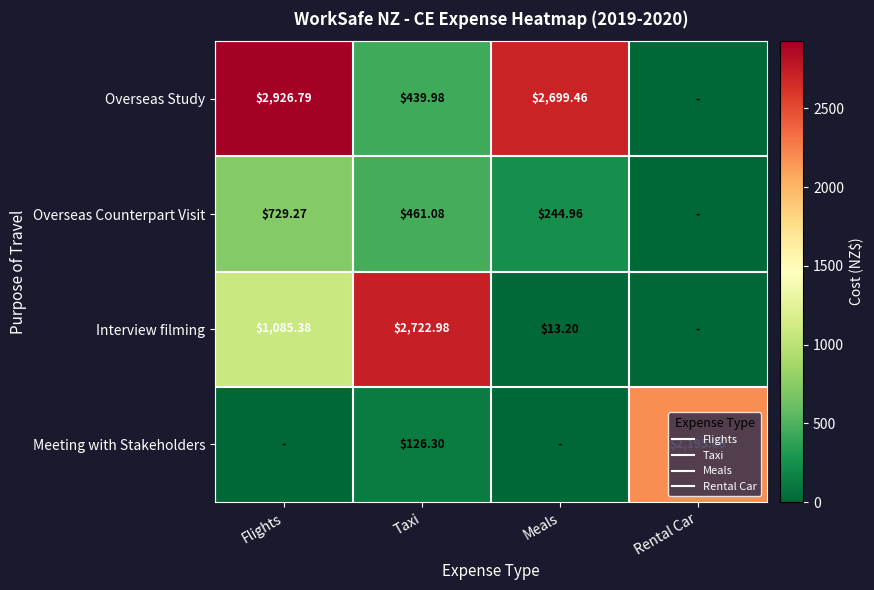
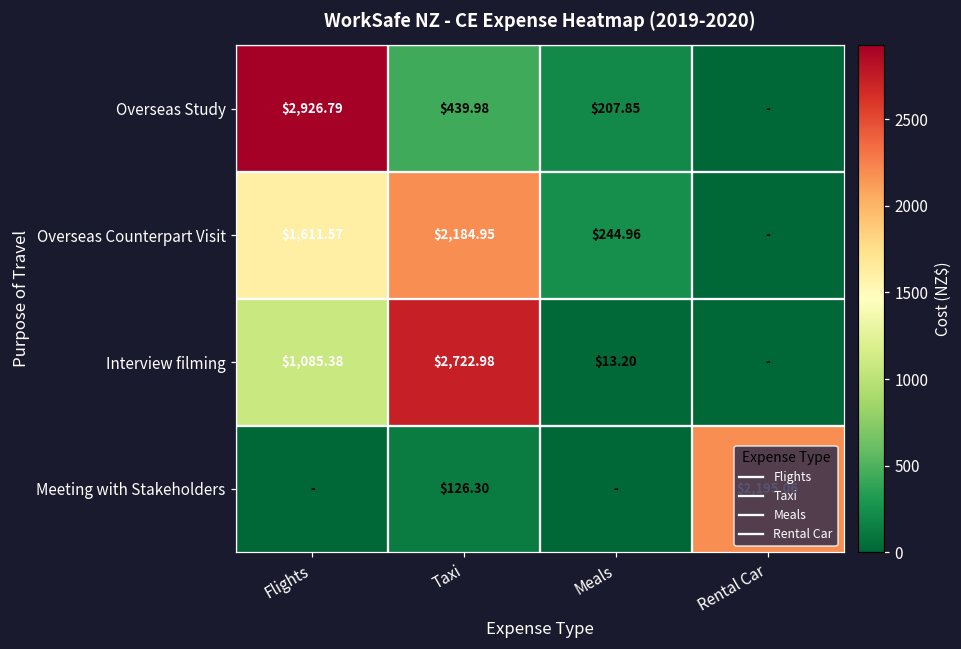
  {
    "Overseas Study": {
      "Flights": "$2,926.79",
      "Taxi": "$439.98",
-     "Meals": "$2,699.46"
+     "Meals": "$207.85"
    },
    "Overseas Counterpart Visit": {
-     "Flights": "$729.27",
-     "Taxi": "$461.08",
+     "Flights": "$1,611.57",
+     "Taxi": "$2,184.95",
      "Meals": "$244.96"
    },
    "Interview filming": {
      "Flights": "$1,085.38",
      "Taxi": "$2,722.98",
      "Meals": "$13.20"
    },
    "Meeting with Stakeholders": {
      "Taxi": "$126.30"
    }
  }
